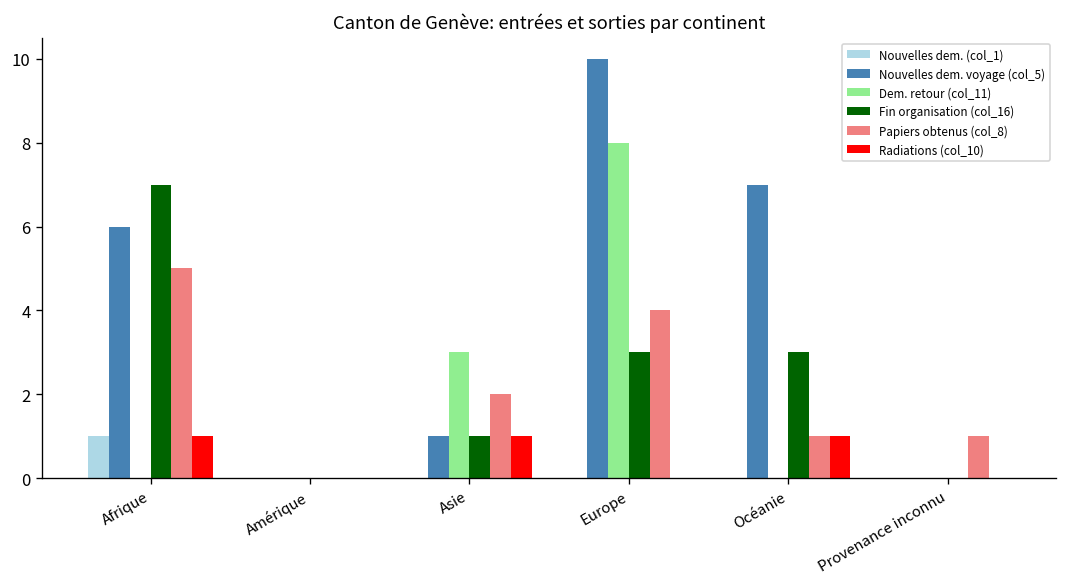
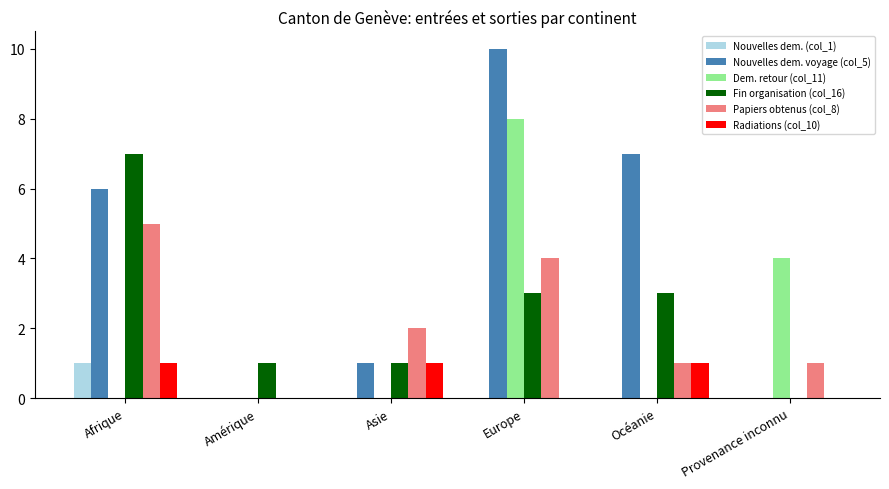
  {
    "Nouvelles dem. (col_1)": {
      "Afrique": 1,
      "Amérique": 0,
      "Asie": 0,
      "Europe": 0,
      "Océanie": 0,
      "Provenance inconnu": 0
    },
    "Nouvelles dem. voyage (col_5)": {
      "Afrique": 6,
      "Amérique": 0,
      "Asie": 1,
      "Europe": 10,
      "Océanie": 7,
      "Provenance inconnu": 0
    },
    "Dem. retour (col_11)": {
      "Afrique": 0,
      "Amérique": 0,
-     "Asie": 3,
+     "Asie": 0,
      "Europe": 8,
      "Océanie": 0,
-     "Provenance inconnu": 0
+     "Provenance inconnu": 4
    },
    "Fin organisation (col_16)": {
      "Afrique": 7,
-     "Amérique": 0,
+     "Amérique": 1,
      "Asie": 1,
      "Europe": 3,
      "Océanie": 3,
      "Provenance inconnu": 0
    },
    "Papiers obtenus (col_8)": {
      "Afrique": 5,
      "Amérique": 0,
      "Asie": 2,
      "Europe": 4,
      "Océanie": 1,
      "Provenance inconnu": 1
    },
    "Radiations (col_10)": {
      "Afrique": 1,
      "Amérique": 0,
      "Asie": 1,
      "Europe": 0,
      "Océanie": 1,
      "Provenance inconnu": 0
    }
  }
